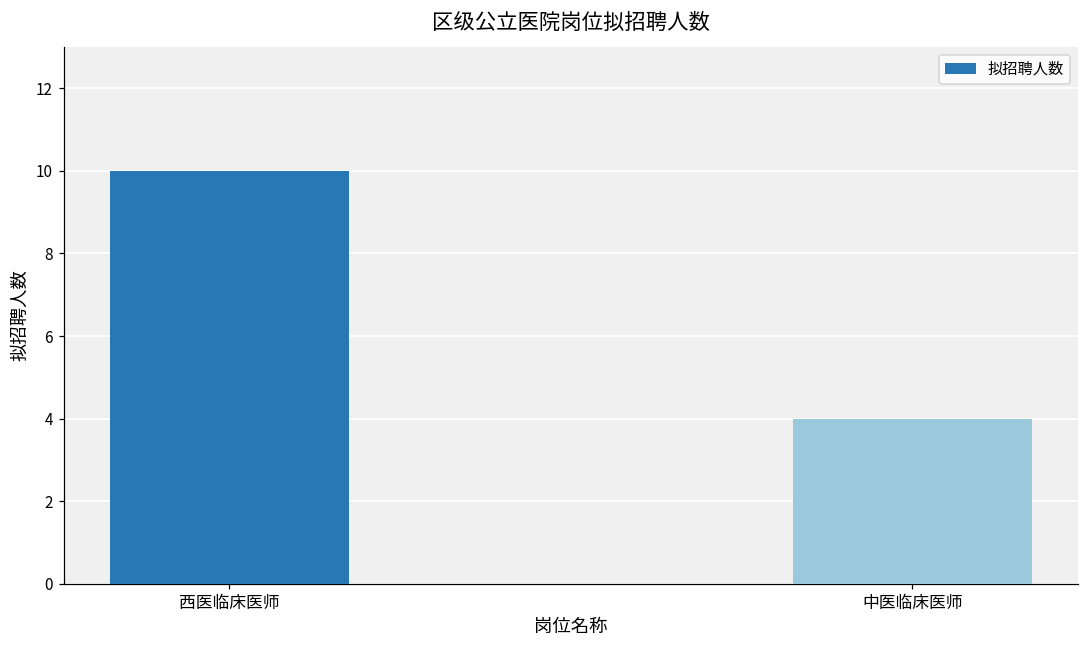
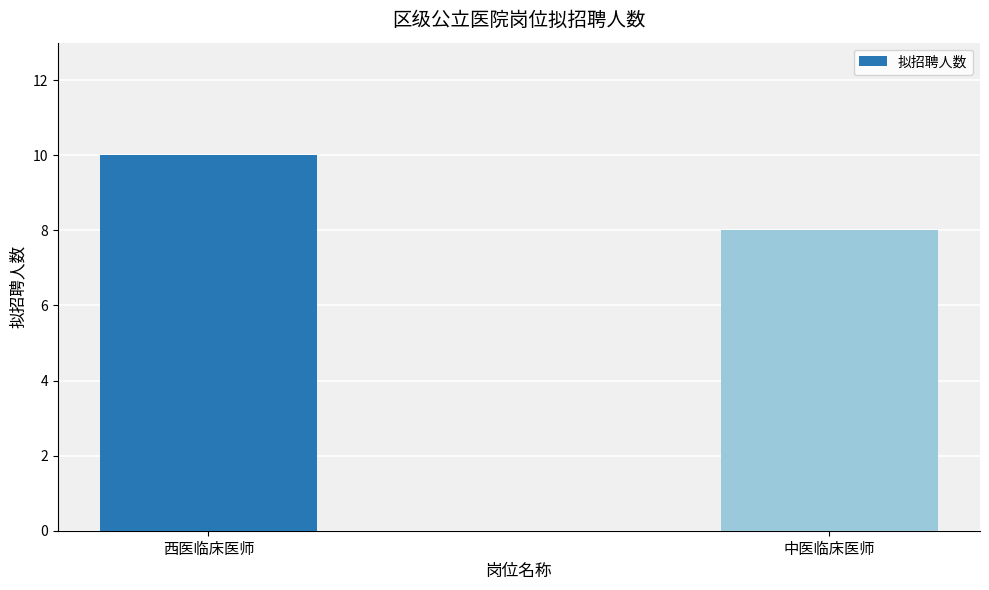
  {
    "西医临床医师": 10,
-   "中医临床医师": 4
+   "中医临床医师": 8
  }
